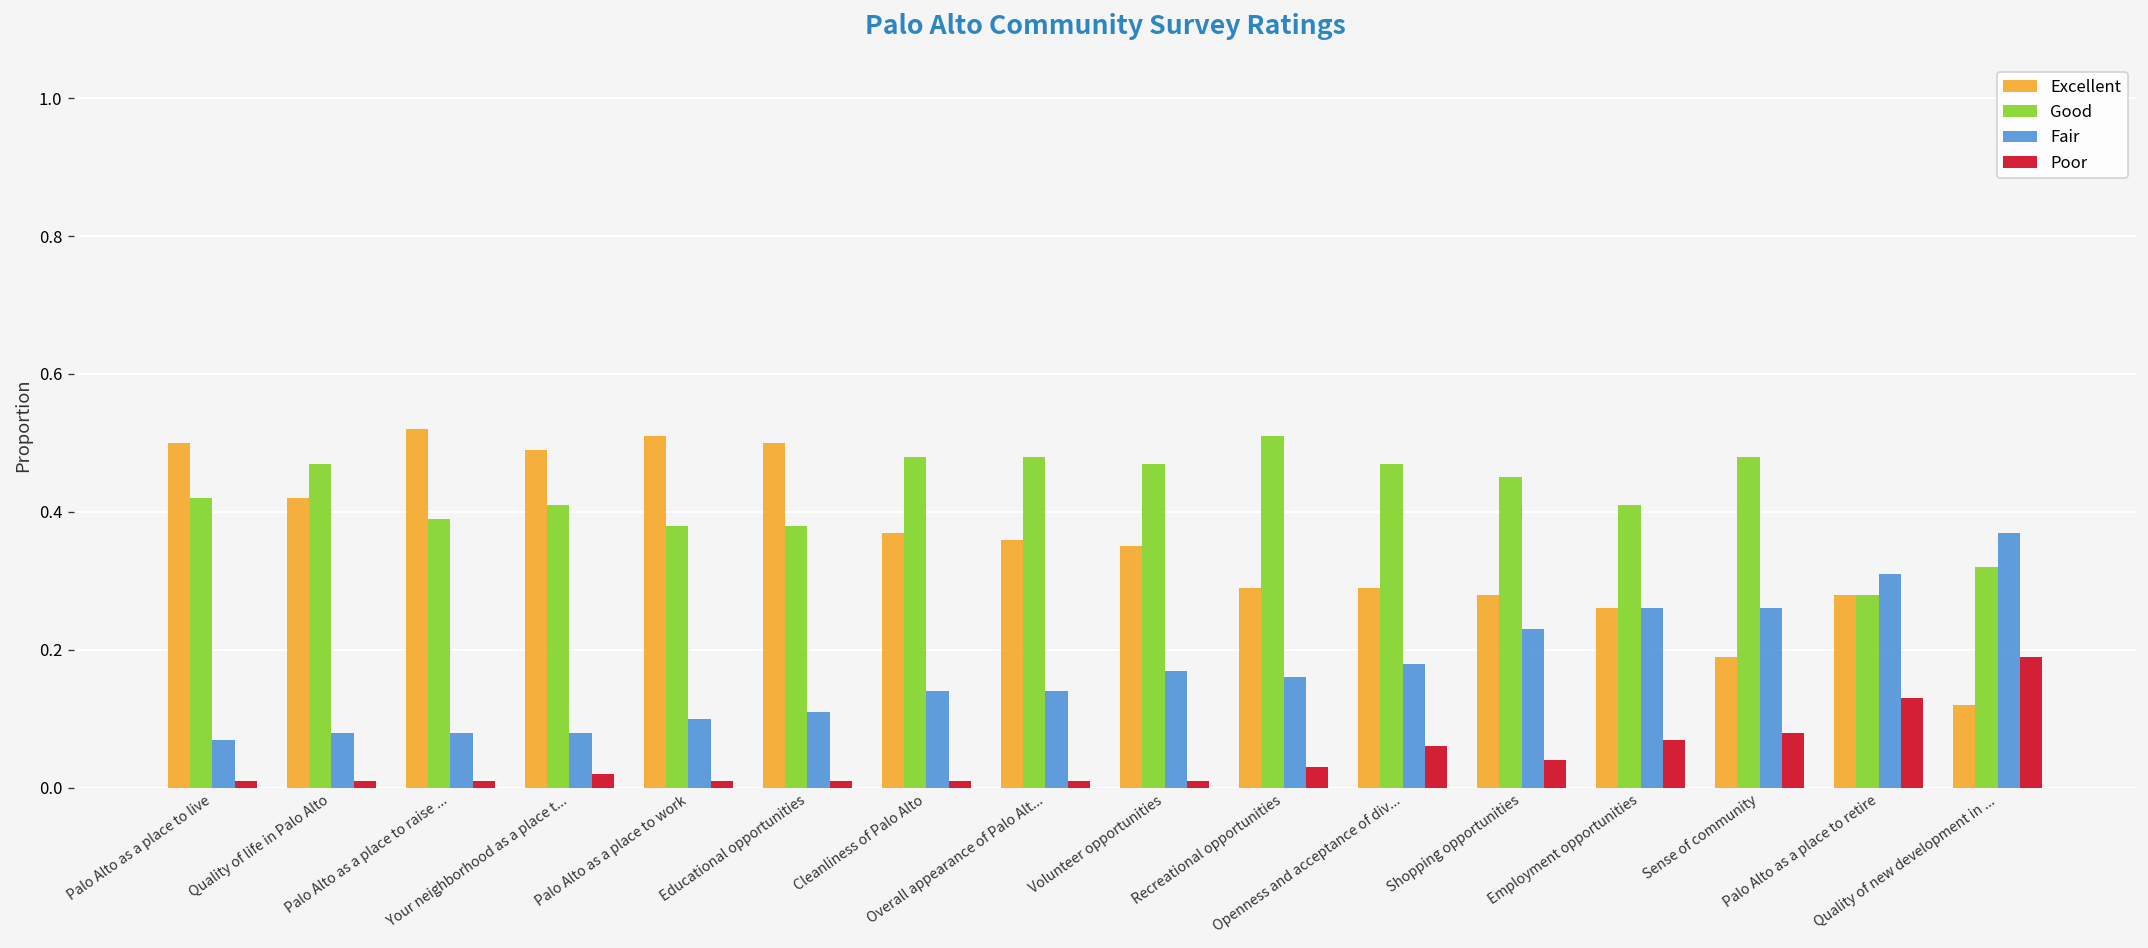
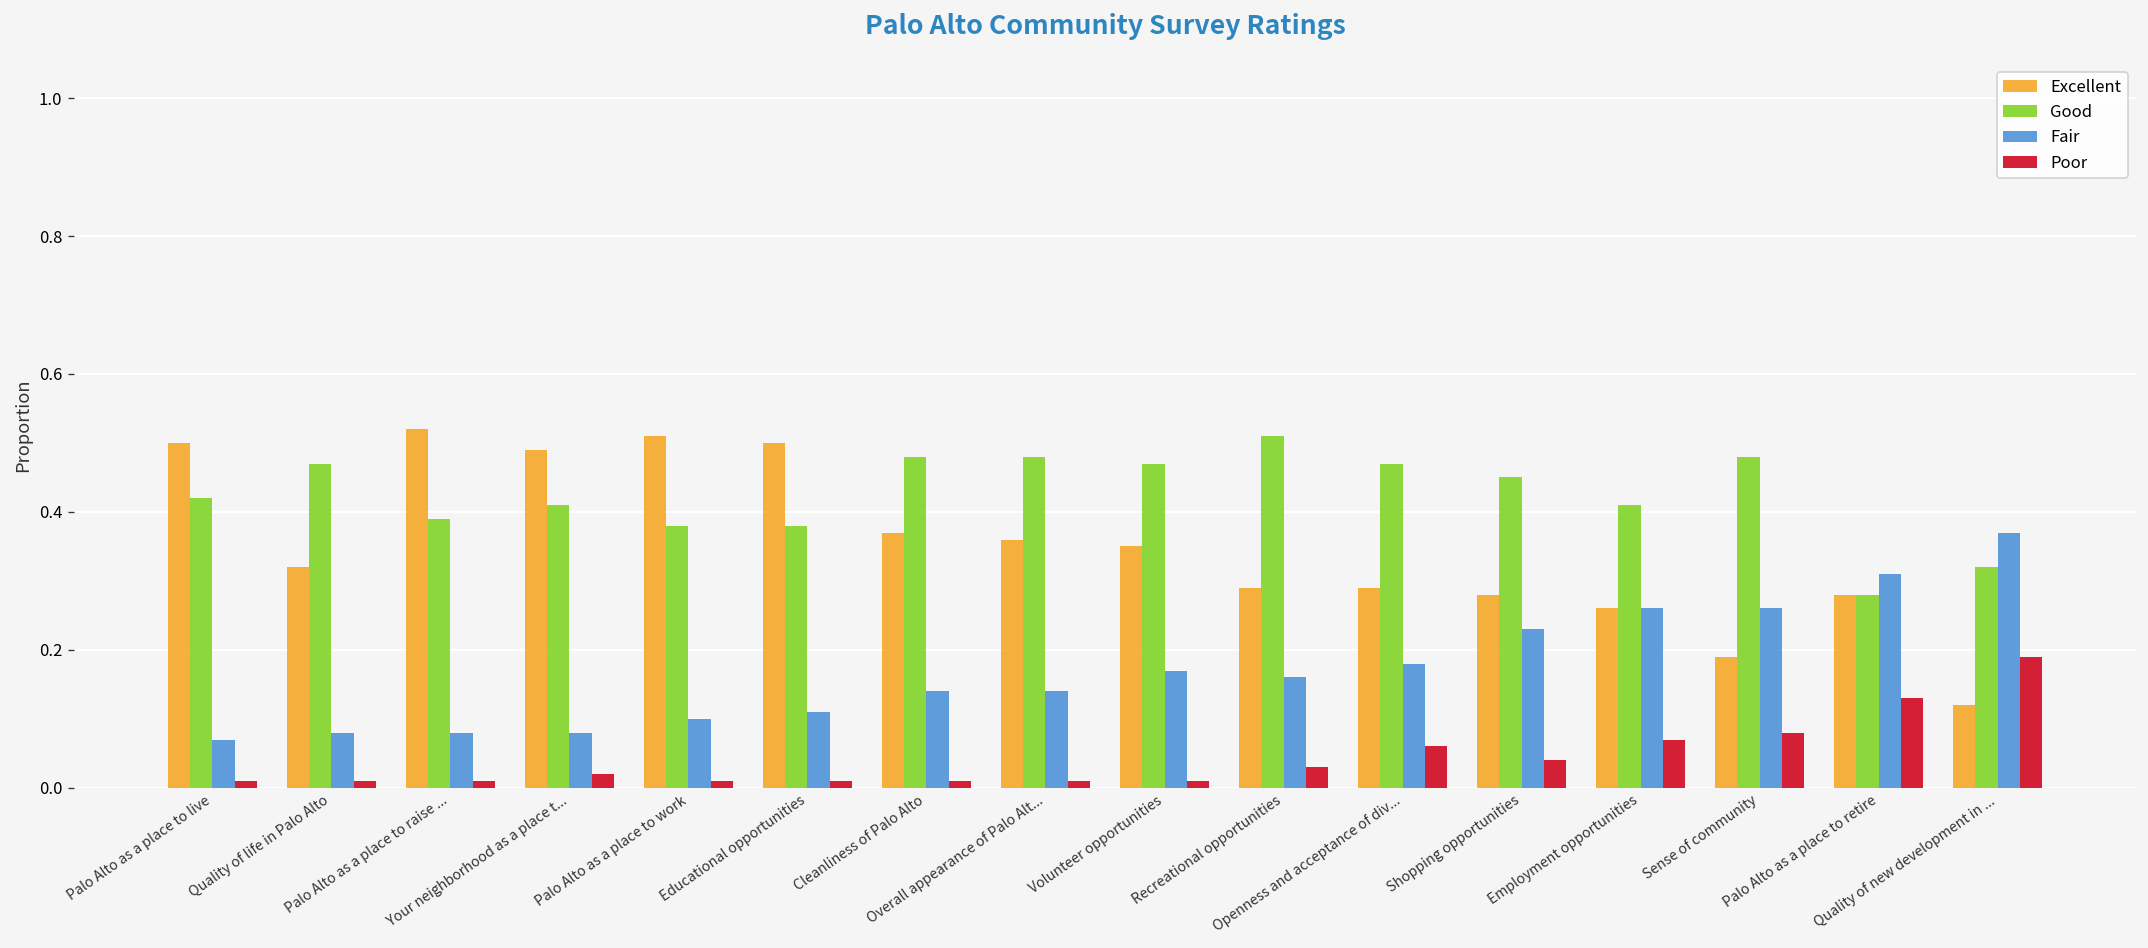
  {
    "Excellent": {
      "Palo Alto as a place to live": 0.50,
-     "Quality of life in Palo Alto": 0.42,
+     "Quality of life in Palo Alto": 0.32,
      "Palo Alto as a place to raise ...": 0.52,
      "Your neighborhood as a place t...": 0.49,
      "Palo Alto as a place to work": 0.51,
      "Educational opportunities": 0.50,
      "Cleanliness of Palo Alto": 0.37,
      "Overall appearance of Palo Alt...": 0.36,
      "Volunteer opportunities": 0.35,
      "Recreational opportunities": 0.29,
      "Openness and acceptance of div...": 0.29,
      "Shopping opportunities": 0.28,
      "Employment opportunities": 0.26,
      "Sense of community": 0.19,
      "Palo Alto as a place to retire": 0.28,
      "Quality of new development in ...": 0.12
    },
    "Good": {
      "Palo Alto as a place to live": 0.42,
      "Quality of life in Palo Alto": 0.47,
      "Palo Alto as a place to raise ...": 0.39,
      "Your neighborhood as a place t...": 0.41,
      "Palo Alto as a place to work": 0.38,
      "Educational opportunities": 0.38,
      "Cleanliness of Palo Alto": 0.48,
      "Overall appearance of Palo Alt...": 0.48,
      "Volunteer opportunities": 0.47,
      "Recreational opportunities": 0.51,
      "Openness and acceptance of div...": 0.47,
      "Shopping opportunities": 0.45,
      "Employment opportunities": 0.41,
      "Sense of community": 0.48,
      "Palo Alto as a place to retire": 0.28,
      "Quality of new development in ...": 0.32
    },
    "Fair": {
      "Palo Alto as a place to live": 0.07,
      "Quality of life in Palo Alto": 0.08,
      "Palo Alto as a place to raise ...": 0.08,
      "Your neighborhood as a place t...": 0.08,
      "Palo Alto as a place to work": 0.10,
      "Educational opportunities": 0.11,
      "Cleanliness of Palo Alto": 0.14,
      "Overall appearance of Palo Alt...": 0.14,
      "Volunteer opportunities": 0.17,
      "Recreational opportunities": 0.16,
      "Openness and acceptance of div...": 0.18,
      "Shopping opportunities": 0.23,
      "Employment opportunities": 0.26,
      "Sense of community": 0.26,
      "Palo Alto as a place to retire": 0.31,
      "Quality of new development in ...": 0.37
    },
    "Poor": {
      "Palo Alto as a place to live": 0.01,
      "Quality of life in Palo Alto": 0.01,
      "Palo Alto as a place to raise ...": 0.01,
      "Your neighborhood as a place t...": 0.02,
      "Palo Alto as a place to work": 0.01,
      "Educational opportunities": 0.01,
      "Cleanliness of Palo Alto": 0.01,
      "Overall appearance of Palo Alt...": 0.01,
      "Volunteer opportunities": 0.01,
      "Recreational opportunities": 0.03,
      "Openness and acceptance of div...": 0.06,
      "Shopping opportunities": 0.04,
      "Employment opportunities": 0.07,
      "Sense of community": 0.08,
      "Palo Alto as a place to retire": 0.13,
      "Quality of new development in ...": 0.19
    }
  }
